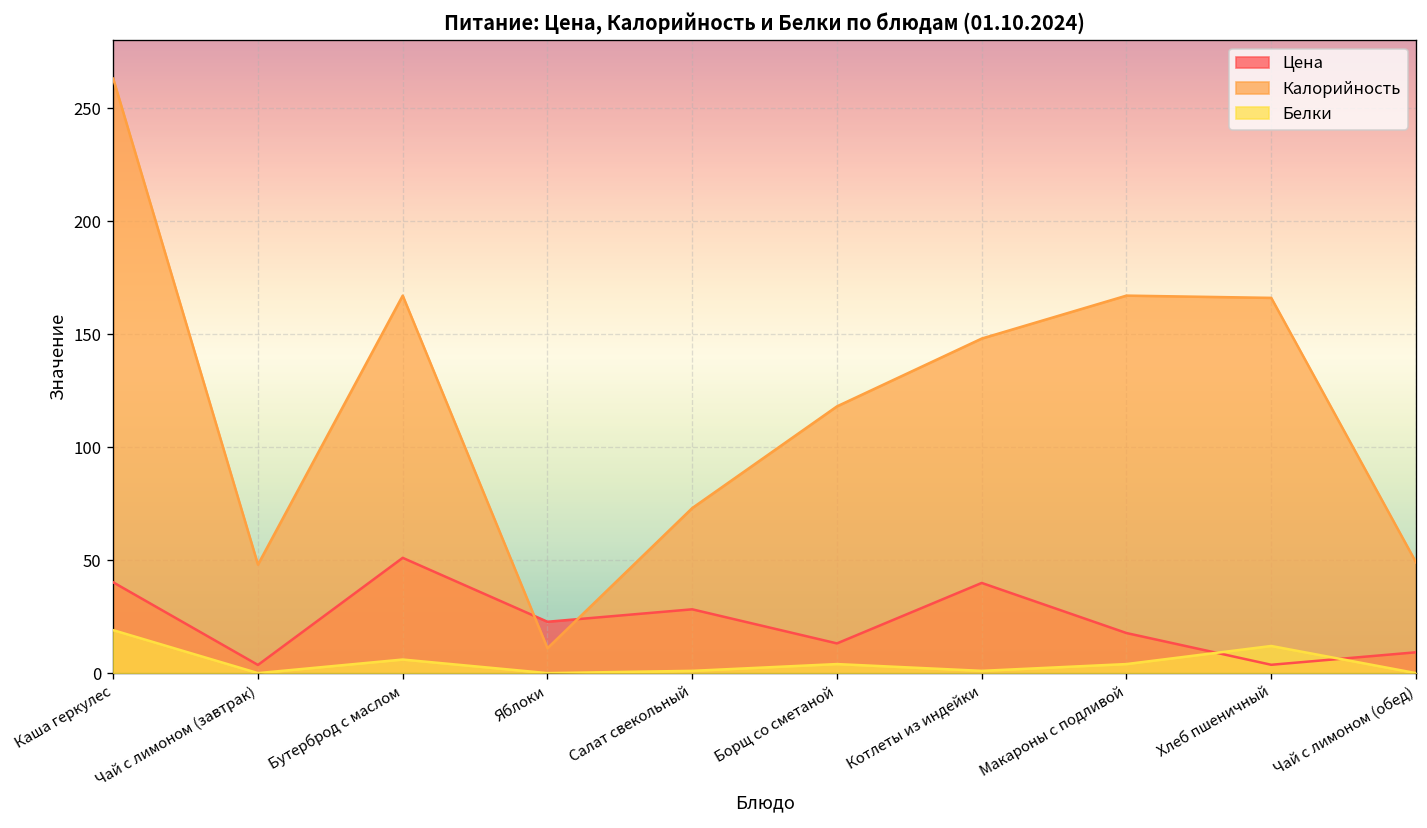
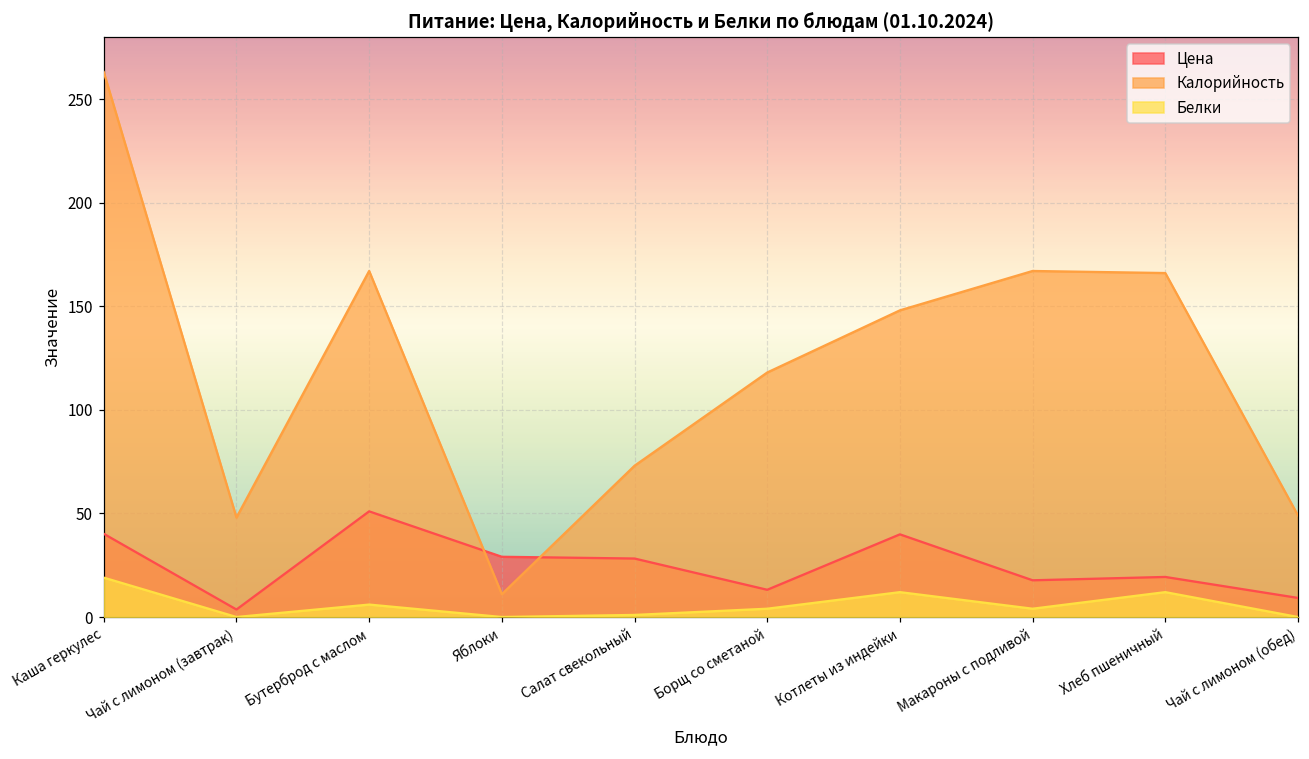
  {
    "Цена": {
      "Каша геркулес": 40,
      "Чай с лимоном (завтрак)": 4,
      "Бутерброд с маслом": 51,
-     "Яблоки": 23,
+     "Яблоки": 29,
      "Салат свекольный": 28,
      "Борщ со сметаной": 13,
      "Котлеты из индейки": 40,
      "Макароны с подливой": 18,
-     "Хлеб пшеничный": 4,
+     "Хлеб пшеничный": 19,
      "Чай с лимоном (обед)": 9
    },
    "Калорийность": {
      "Каша геркулес": 263,
      "Чай с лимоном (завтрак)": 48,
      "Бутерброд с маслом": 167,
      "Яблоки": 11,
      "Салат свекольный": 73,
      "Борщ со сметаной": 118,
      "Котлеты из индейки": 148,
      "Макароны с подливой": 167,
      "Хлеб пшеничный": 166,
      "Чай с лимоном (обед)": 49
    },
    "Белки": {
      "Каша геркулес": 19,
      "Чай с лимоном (завтрак)": 0,
      "Бутерброд с маслом": 6,
      "Яблоки": 0,
      "Салат свекольный": 1,
      "Борщ со сметаной": 4,
-     "Котлеты из индейки": 1,
+     "Котлеты из индейки": 12,
      "Макароны с подливой": 4,
      "Хлеб пшеничный": 12,
      "Чай с лимоном (обед)": 0
    }
  }
